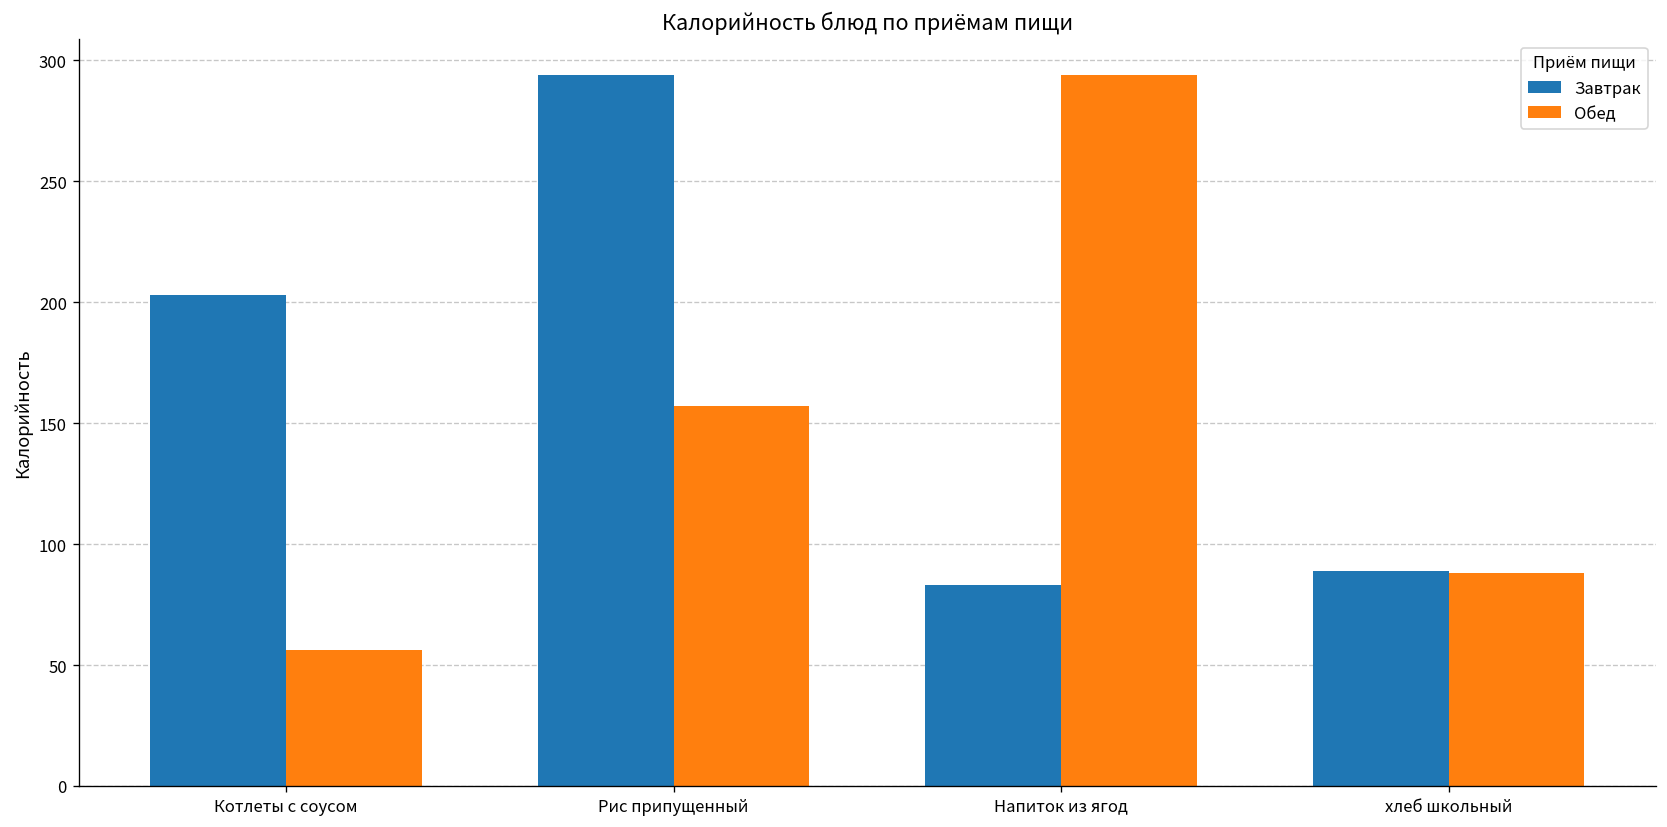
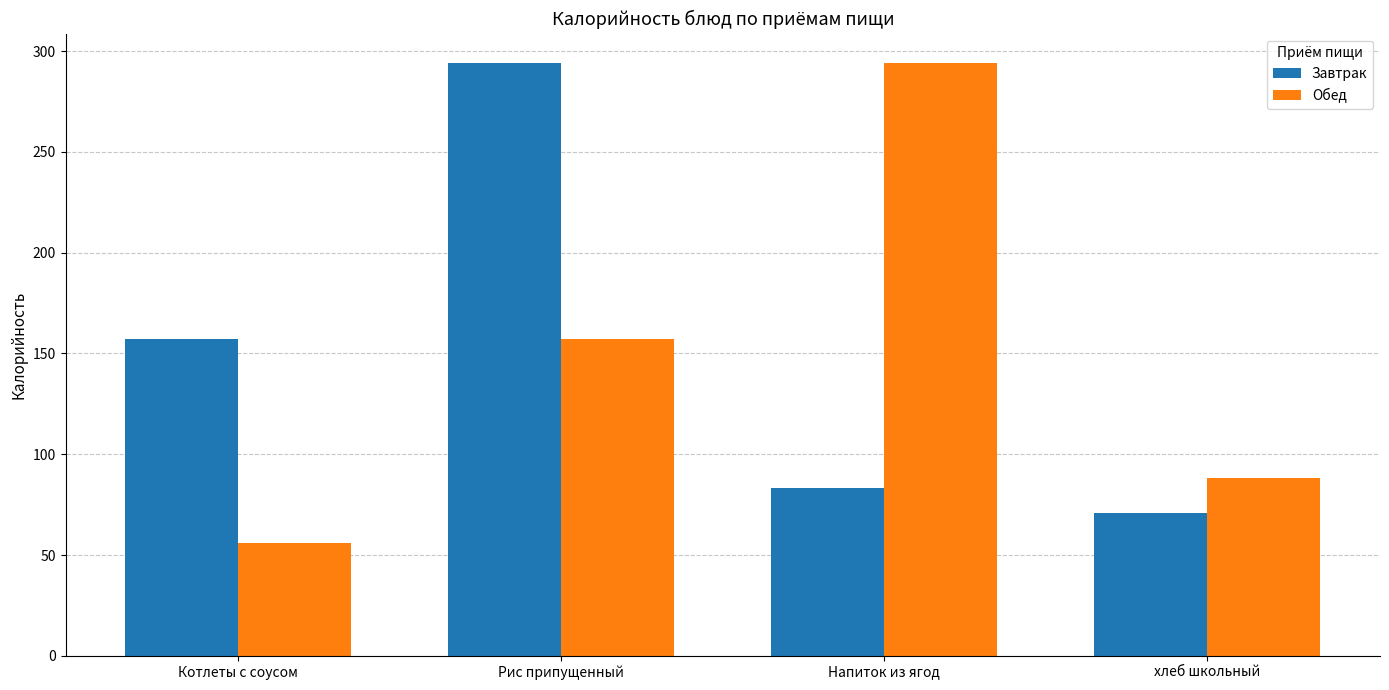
  {
    "Завтрак": {
-     "Котлеты с соусом": 203,
+     "Котлеты с соусом": 157,
      "Рис припущенный": 294,
      "Напиток из ягод": 83,
-     "хлеб школьный": 89
+     "хлеб школьный": 71
    },
    "Обед": {
      "Котлеты с соусом": 56,
      "Рис припущенный": 157,
      "Напиток из ягод": 294,
      "хлеб школьный": 88
    }
  }
